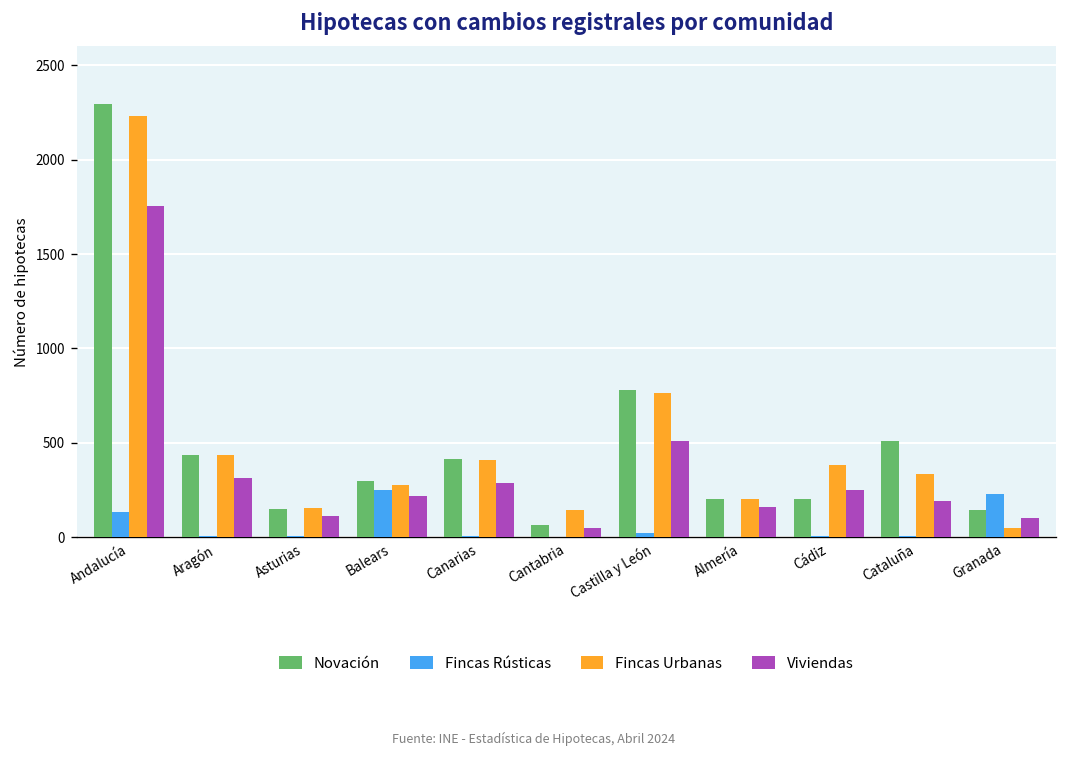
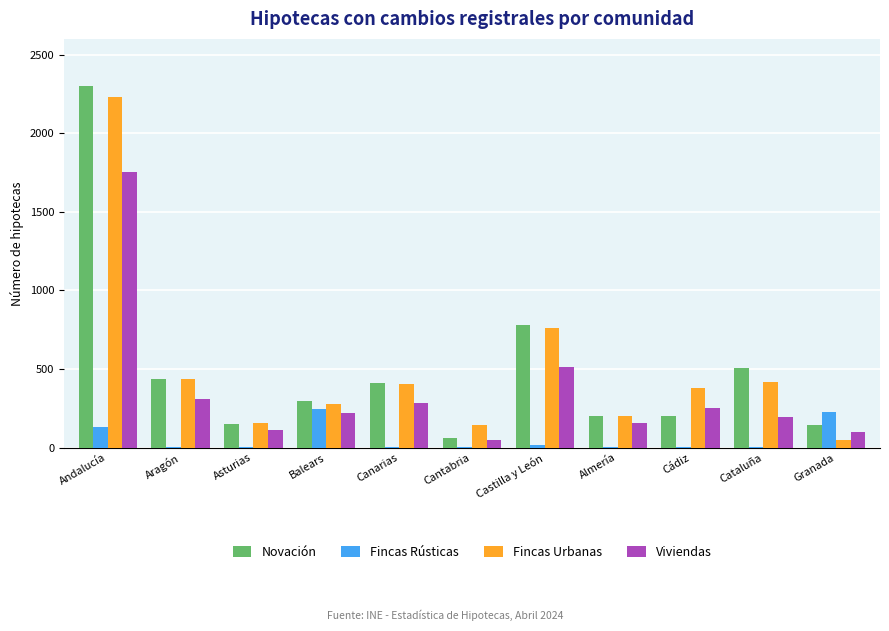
  {
    "Novación": {
      "Andalucía": 2300,
      "Aragón": 430,
      "Asturias": 150,
      "Balears": 300,
      "Canarias": 410,
      "Cantabria": 60,
      "Castilla y León": 780,
      "Almería": 200,
      "Cádiz": 200,
      "Cataluña": 510,
      "Granada": 140
    },
    "Fincas Rústicas": {
      "Andalucía": 130,
      "Balears": 250,
      "Castilla y León": 20,
      "Granada": 230
    },
    "Fincas Urbanas": {
      "Andalucía": 2230,
      "Aragón": 440,
      "Asturias": 160,
      "Balears": 280,
      "Canarias": 410,
      "Cantabria": 140,
      "Castilla y León": 760,
      "Almería": 200,
      "Cádiz": 380,
-     "Cataluña": 330,
+     "Cataluña": 420,
      "Granada": 50
    },
    "Viviendas": {
      "Andalucía": 1750,
      "Aragón": 310,
      "Asturias": 110,
      "Balears": 220,
      "Canarias": 280,
      "Cantabria": 50,
      "Castilla y León": 510,
      "Almería": 160,
      "Cádiz": 250,
      "Cataluña": 190,
      "Granada": 100
    }
  }
